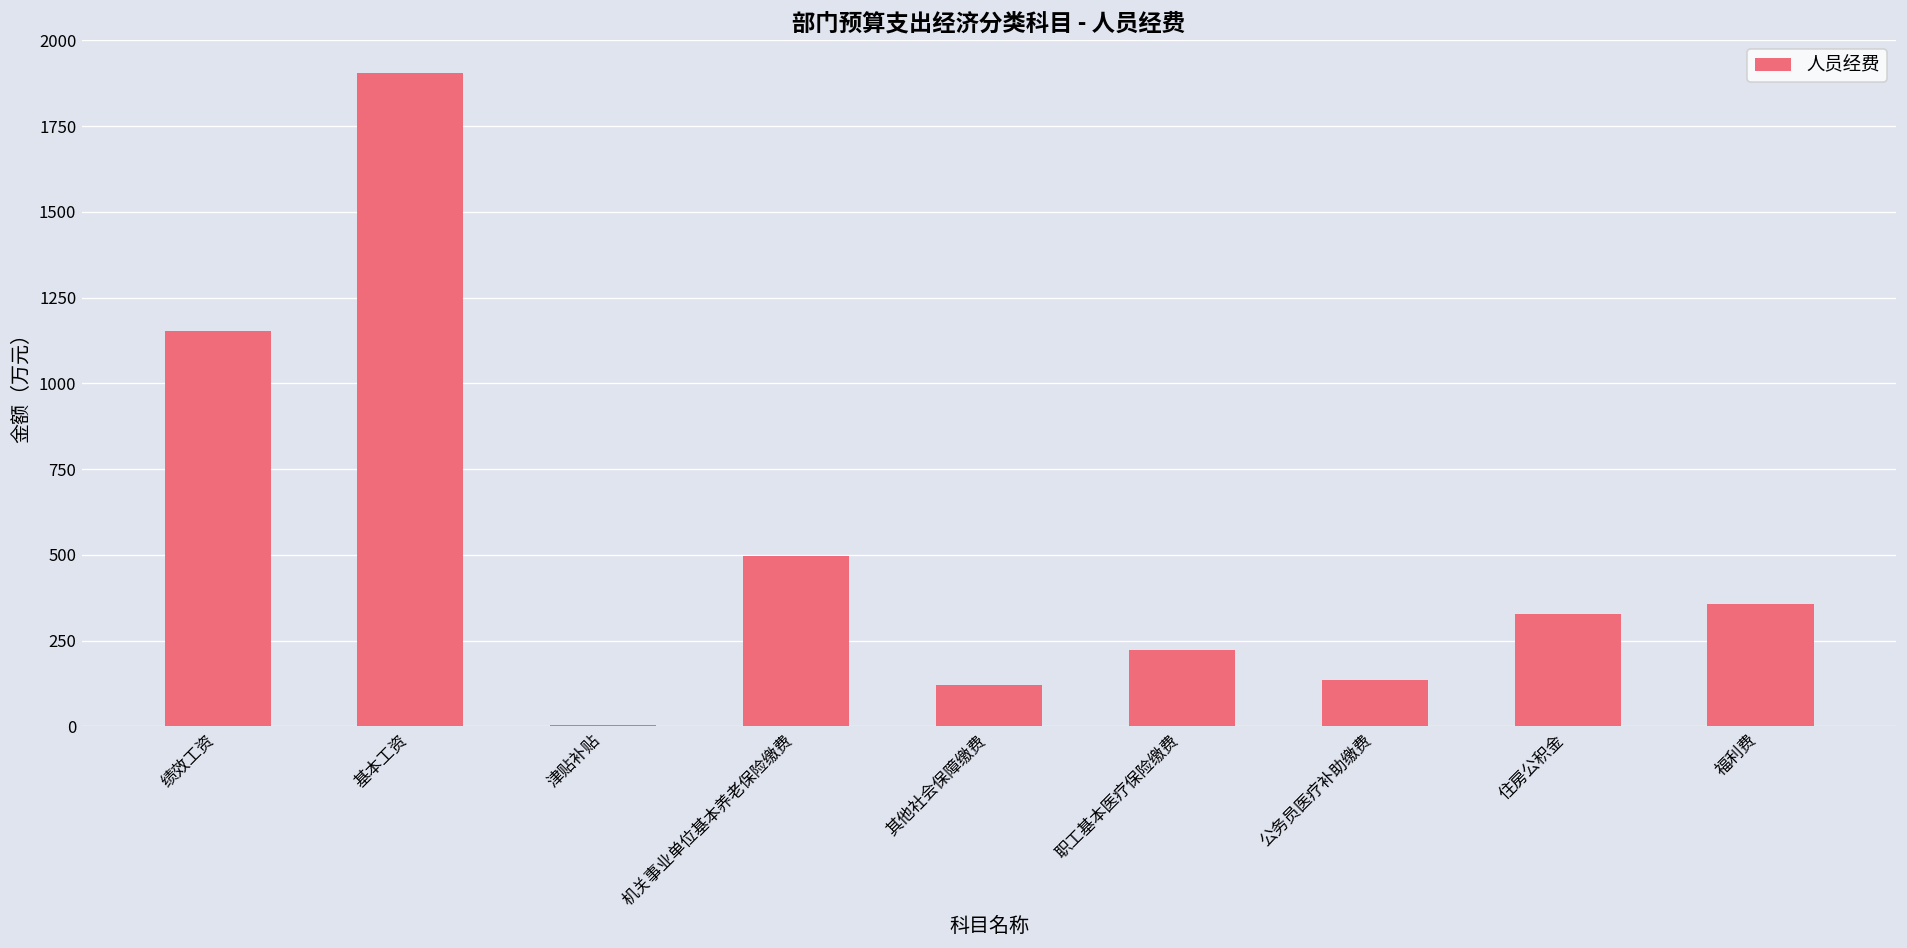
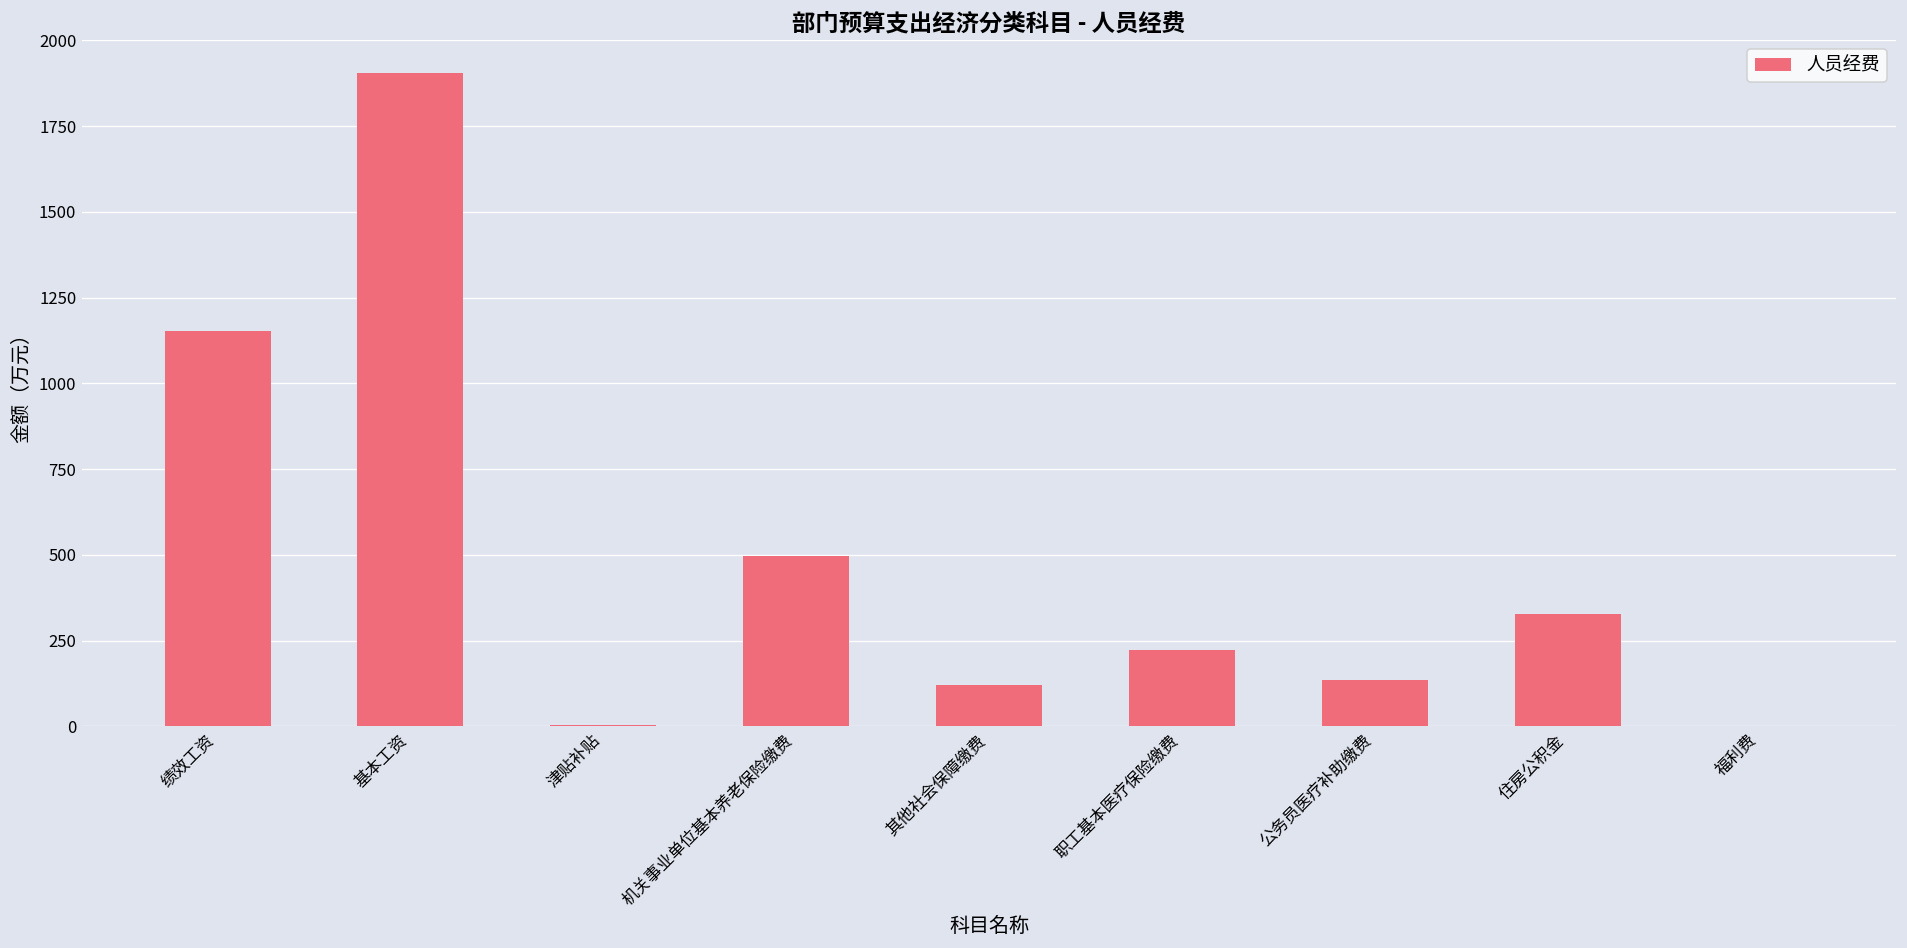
  {
    "绩效工资": 1150,
    "基本工资": 1910,
    "机关事业单位基本养老保险缴费": 500,
    "其他社会保障缴费": 120,
    "职工基本医疗保险缴费": 220,
    "公务员医疗补助缴费": 130,
    "住房公积金": 330,
-   "福利费": 360
+   "福利费": 0
  }
